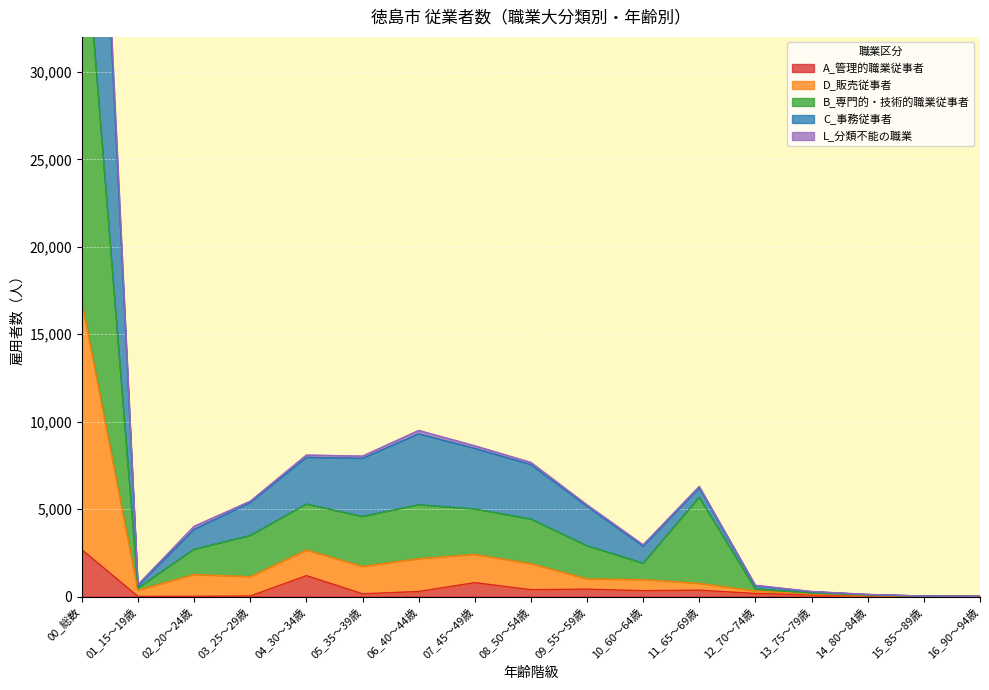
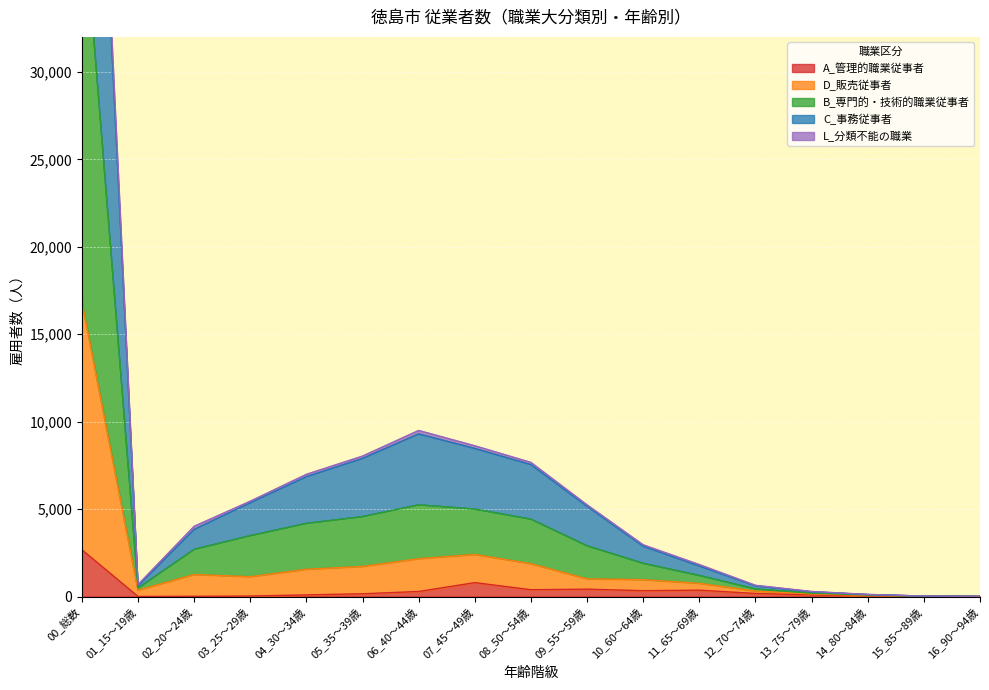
  {
    "A_管理的職業従事者": {
      "00_総数": "2,700",
      "01_15～19歳": "0",
      "02_20～24歳": "0",
      "03_25～29歳": "0",
-     "04_30～34歳": "1,200",
+     "04_30～34歳": "100",
      "05_35～39歳": "200",
      "06_40～44歳": "300",
      "07_45～49歳": "800",
      "08_50～54歳": "400",
      "09_55～59歳": "400",
      "10_60～64歳": "300",
      "11_65～69歳": "400"
    },
    "D_販売従事者": {
      "00_総数": "14,200",
      "02_20～24歳": "1,200",
      "03_25～29歳": "1,100",
      "04_30～34歳": "1,500",
      "05_35～39歳": "1,600",
      "06_40～44歳": "1,900",
      "07_45～49歳": "1,600",
      "08_50～54歳": "1,500",
      "09_55～59歳": "600",
      "10_60～64歳": "600",
      "11_65～69歳": "400"
    },
    "B_専門的・技術的職業従事者": {
      "02_20～24歳": "1,400",
      "03_25～29歳": "2,300",
      "04_30～34歳": "2,600",
      "05_35～39歳": "2,800",
      "06_40～44歳": "3,100",
      "07_45～49歳": "2,600",
      "08_50～54歳": "2,500",
      "09_55～59歳": "1,900",
      "10_60～64歳": "900",
-     "11_65～69歳": "4,900"
+     "11_65～69歳": "400"
    },
    "C_事務従事者": {
      "02_20～24歳": "1,100",
      "06_40～44歳": "4,100",
      "07_45～49歳": "3,500"
    },
    "L_分類不能の職業": {
      "02_20～24歳": "200",
      "06_40～44歳": "200",
      "07_45～49歳": "200"
    }
  }
